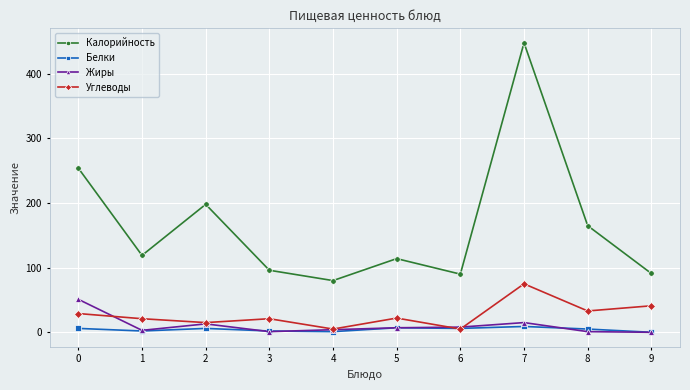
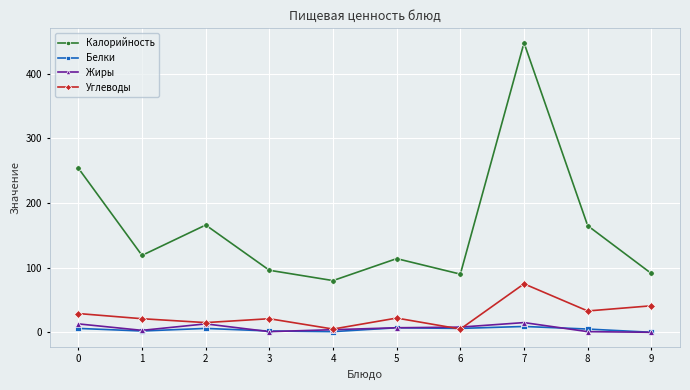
  {
    "Калорийность": {
      "0": 250,
      "1": 120,
-     "2": 200,
+     "2": 170,
      "3": 100,
      "4": 80,
      "5": 110,
      "6": 90,
      "7": 450,
      "8": 170,
      "9": 90
    },
    "Белки": {
      "0": 10,
      "2": 10,
      "7": 10
    },
    "Жиры": {
-     "0": 50,
+     "0": 10,
      "7": 20
    },
    "Углеводы": {
      "0": 30,
      "1": 20,
      "3": 20,
      "5": 20,
      "7": 80,
      "8": 30,
      "9": 40
    }
  }
